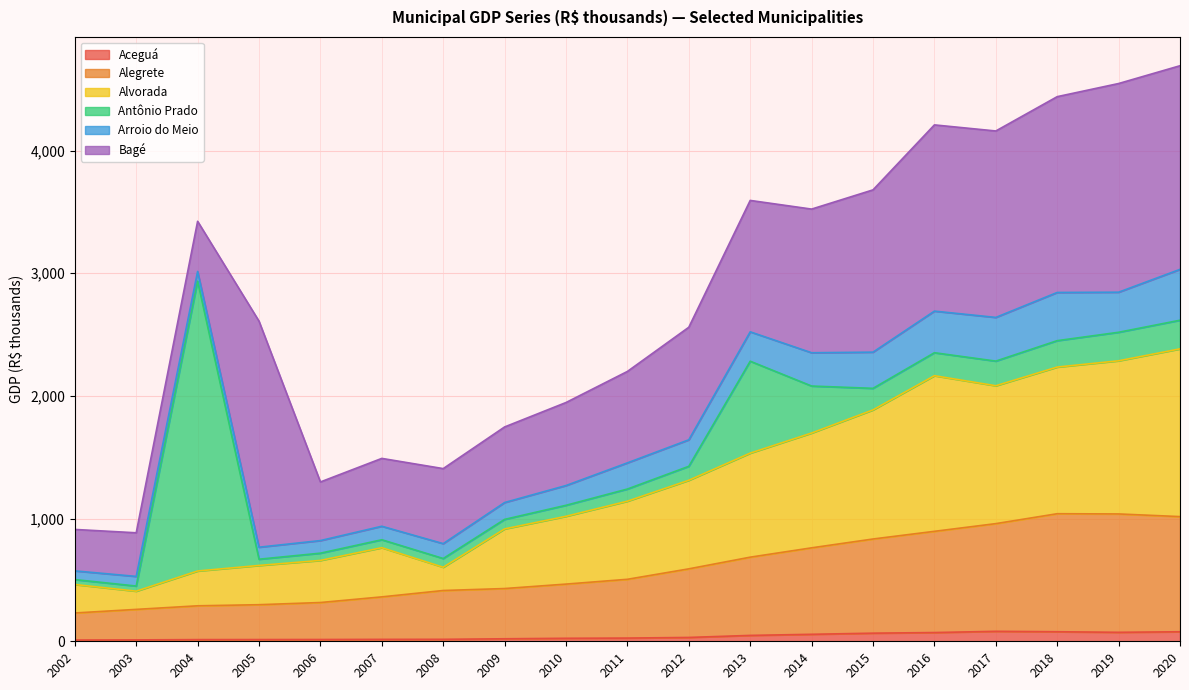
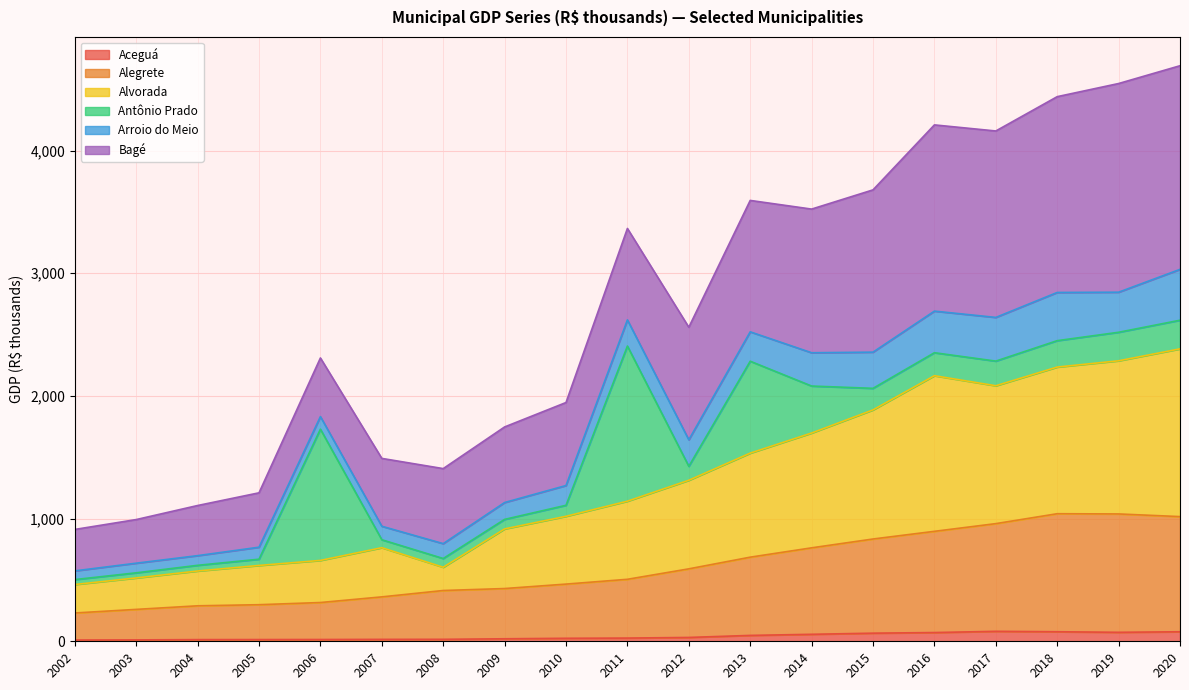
  {
    "Alvorada": {
      "2002": "230",
-     "2003": "150",
+     "2003": "260",
      "2004": "280",
      "2005": "320",
      "2006": "340",
      "2007": "400",
      "2008": "190",
      "2009": "490",
      "2010": "550",
      "2011": "640",
      "2012": "720",
      "2013": "850",
      "2014": "940",
      "2015": "1,050",
      "2016": "1,270",
      "2017": "1,120",
      "2018": "1,200",
      "2019": "1,250",
      "2020": "1,370"
    },
    "Antônio Prado": {
      "2002": "40",
      "2003": "40",
-     "2004": "2,360",
+     "2004": "50",
      "2005": "50",
-     "2006": "60",
+     "2006": "1,070",
      "2007": "60",
      "2008": "70",
      "2009": "80",
      "2010": "90",
-     "2011": "100",
+     "2011": "1,260",
      "2012": "110",
      "2013": "750",
      "2014": "380",
      "2015": "180",
      "2016": "190",
      "2017": "200",
      "2018": "220",
      "2019": "230",
      "2020": "230"
    },
    "Arroio do Meio": {
      "2002": "70",
      "2003": "80",
      "2004": "80",
      "2005": "100",
      "2006": "100",
      "2007": "110",
      "2008": "120",
      "2009": "140",
      "2010": "160",
      "2011": "210",
      "2012": "220",
      "2013": "240",
      "2014": "270",
      "2015": "300",
      "2016": "340",
      "2017": "360",
      "2018": "390",
      "2019": "330",
      "2020": "410"
    },
    "Bagé": {
      "2002": "340",
      "2003": "360",
      "2004": "410",
-     "2005": "1,840",
+     "2005": "440",
      "2006": "480",
      "2007": "550",
      "2008": "610",
      "2009": "620",
      "2010": "680",
      "2011": "750",
      "2012": "920",
      "2013": "1,070",
      "2014": "1,170",
      "2015": "1,320",
      "2016": "1,520",
      "2017": "1,520",
      "2018": "1,600",
      "2019": "1,700",
      "2020": "1,660"
    }
  }
